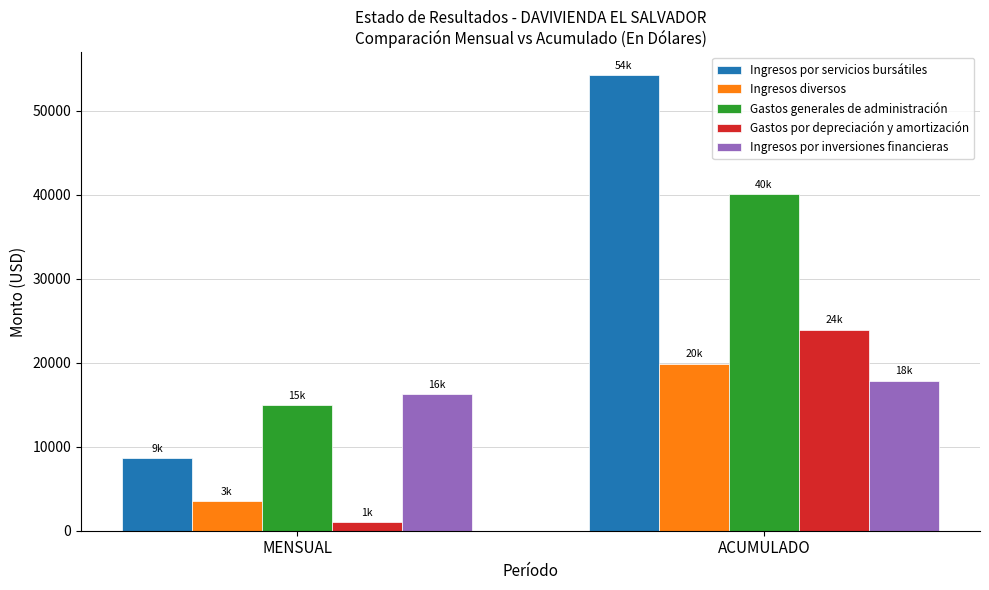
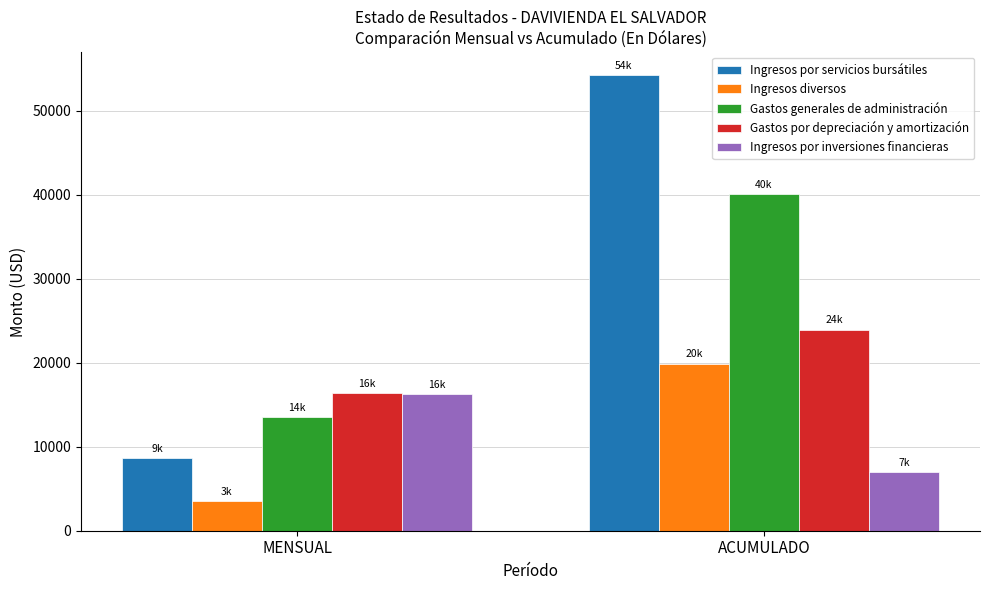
  {
    "Ingresos por servicios bursátiles": {
      "MENSUAL": "9k",
      "ACUMULADO": "54k"
    },
    "Ingresos diversos": {
      "MENSUAL": "3k",
      "ACUMULADO": "20k"
    },
    "Gastos generales de administración": {
-     "MENSUAL": "15k",
+     "MENSUAL": "14k",
      "ACUMULADO": "40k"
    },
    "Gastos por depreciación y amortización": {
-     "MENSUAL": "1k",
+     "MENSUAL": "16k",
      "ACUMULADO": "24k"
    },
    "Ingresos por inversiones financieras": {
      "MENSUAL": "16k",
-     "ACUMULADO": "18k"
+     "ACUMULADO": "7k"
    }
  }
